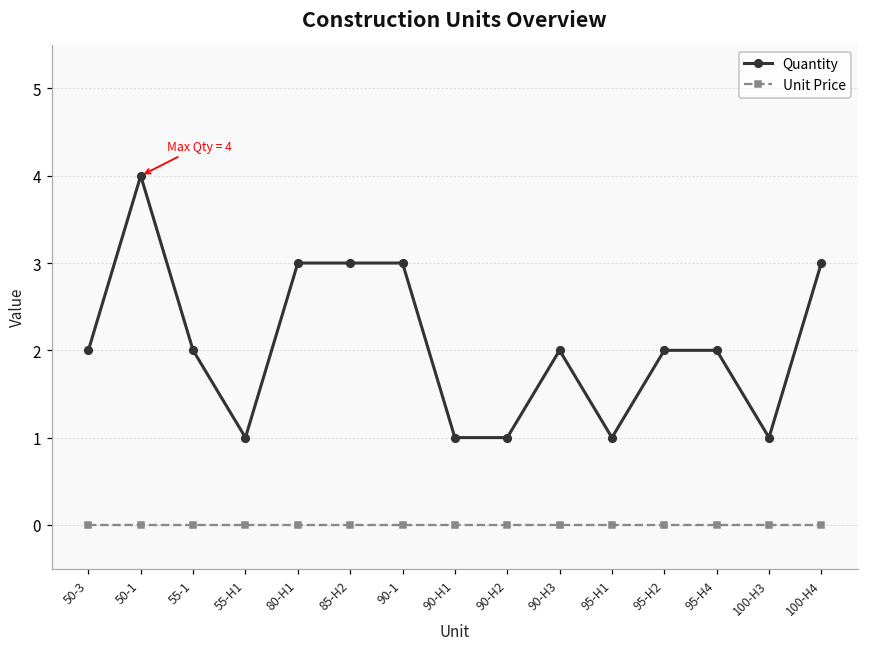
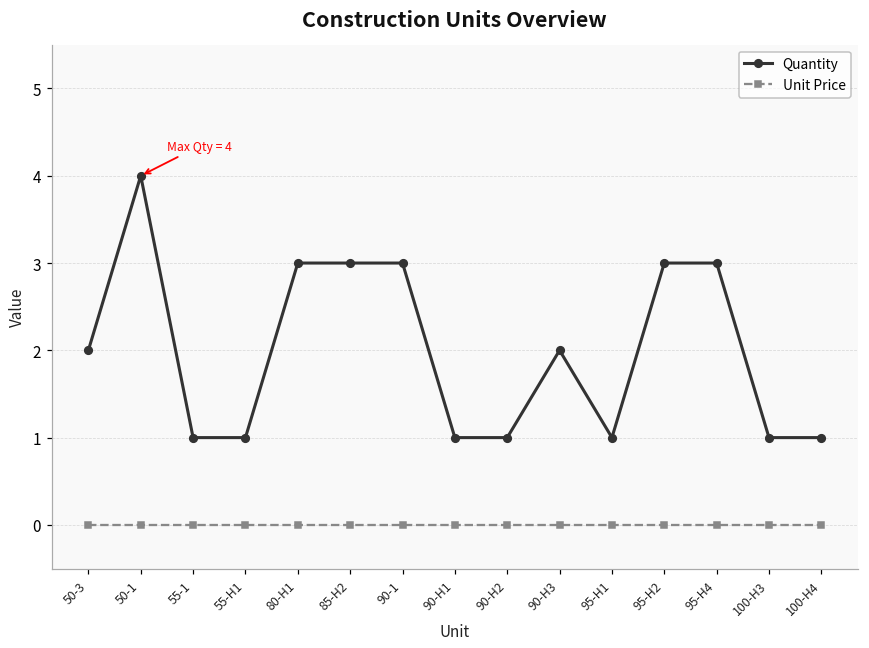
  {
    "Quantity": {
      "50-3": 2,
-     "55-1": 2,
+     "55-1": 1,
      "55-H1": 1,
      "80-H1": 3,
      "85-H2": 3,
      "90-1": 3,
      "90-H1": 1,
      "90-H2": 1,
      "90-H3": 2,
      "95-H1": 1,
-     "95-H2": 2,
-     "95-H4": 2,
+     "95-H2": 3,
+     "95-H4": 3,
      "100-H3": 1,
-     "100-H4": 3
+     "100-H4": 1
    },
    "Unit Price": {
      "50-3": 0,
      "50-1": 0,
      "55-1": 0,
      "55-H1": 0,
      "80-H1": 0,
      "85-H2": 0,
      "90-1": 0,
      "90-H1": 0,
      "90-H2": 0,
      "90-H3": 0,
      "95-H1": 0,
      "95-H2": 0,
      "95-H4": 0,
      "100-H3": 0,
      "100-H4": 0
    }
  }
